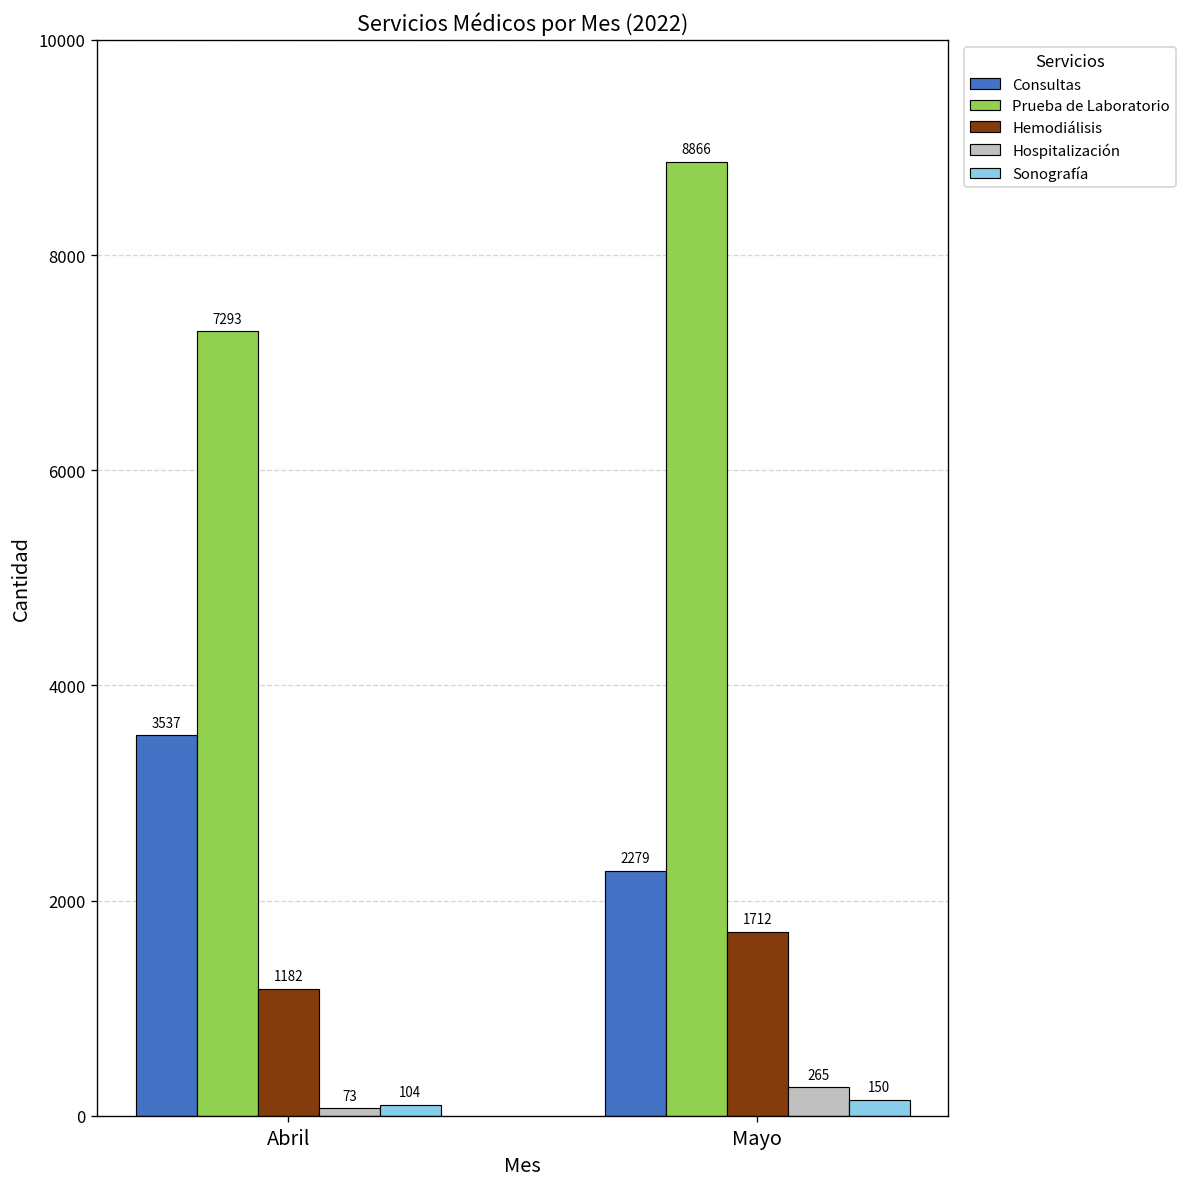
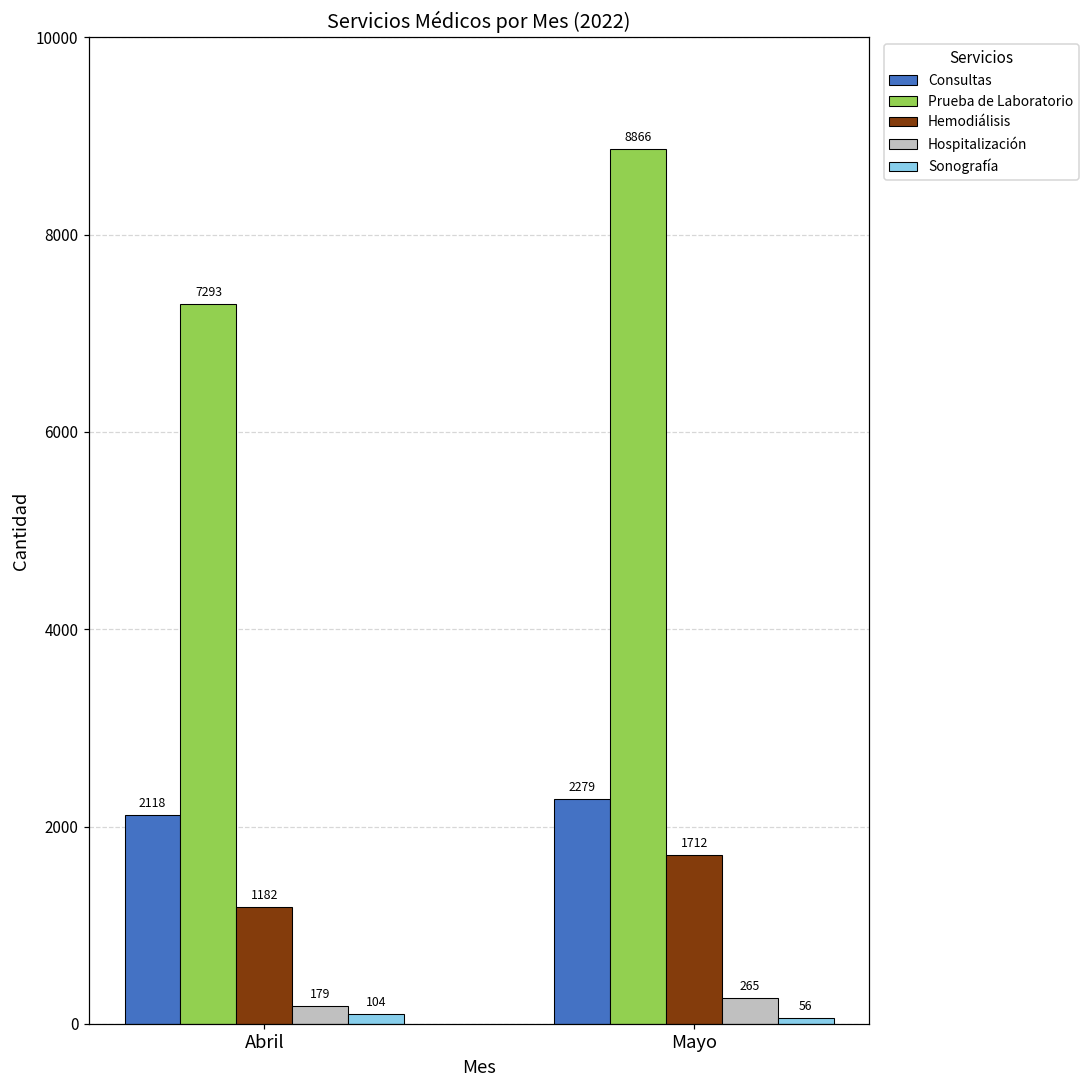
  {
    "Consultas": {
-     "Abril": 3537,
+     "Abril": 2118,
      "Mayo": 2279
    },
    "Prueba de Laboratorio": {
      "Abril": 7293,
      "Mayo": 8866
    },
    "Hemodiálisis": {
      "Abril": 1182,
      "Mayo": 1712
    },
    "Hospitalización": {
-     "Abril": 73,
+     "Abril": 179,
      "Mayo": 265
    },
    "Sonografía": {
      "Abril": 104,
-     "Mayo": 150
+     "Mayo": 56
    }
  }
